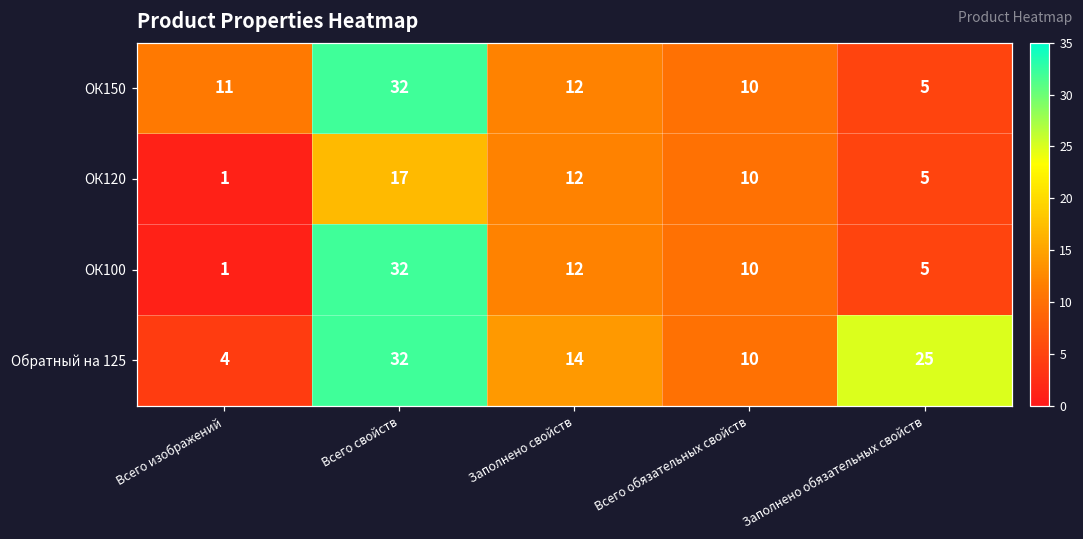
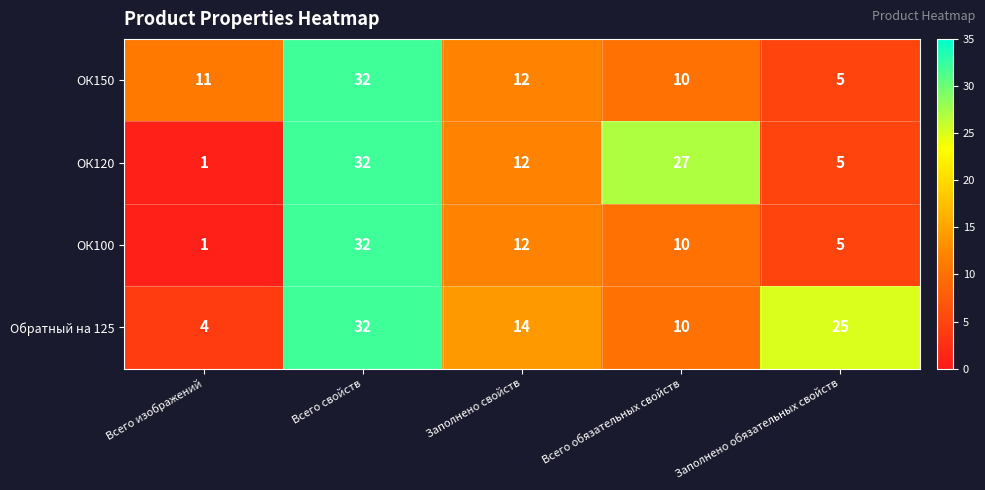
  {
    "ОК150": {
      "Всего изображений": 11,
      "Всего свойств": 32,
      "Заполнено свойств": 12,
      "Всего обязательных свойств": 10,
      "Заполнено обязательных свойств": 5
    },
    "ОК120": {
      "Всего изображений": 1,
-     "Всего свойств": 17,
+     "Всего свойств": 32,
      "Заполнено свойств": 12,
-     "Всего обязательных свойств": 10,
+     "Всего обязательных свойств": 27,
      "Заполнено обязательных свойств": 5
    },
    "ОК100": {
      "Всего изображений": 1,
      "Всего свойств": 32,
      "Заполнено свойств": 12,
      "Всего обязательных свойств": 10,
      "Заполнено обязательных свойств": 5
    },
    "Обратный на 125": {
      "Всего изображений": 4,
      "Всего свойств": 32,
      "Заполнено свойств": 14,
      "Всего обязательных свойств": 10,
      "Заполнено обязательных свойств": 25
    }
  }
